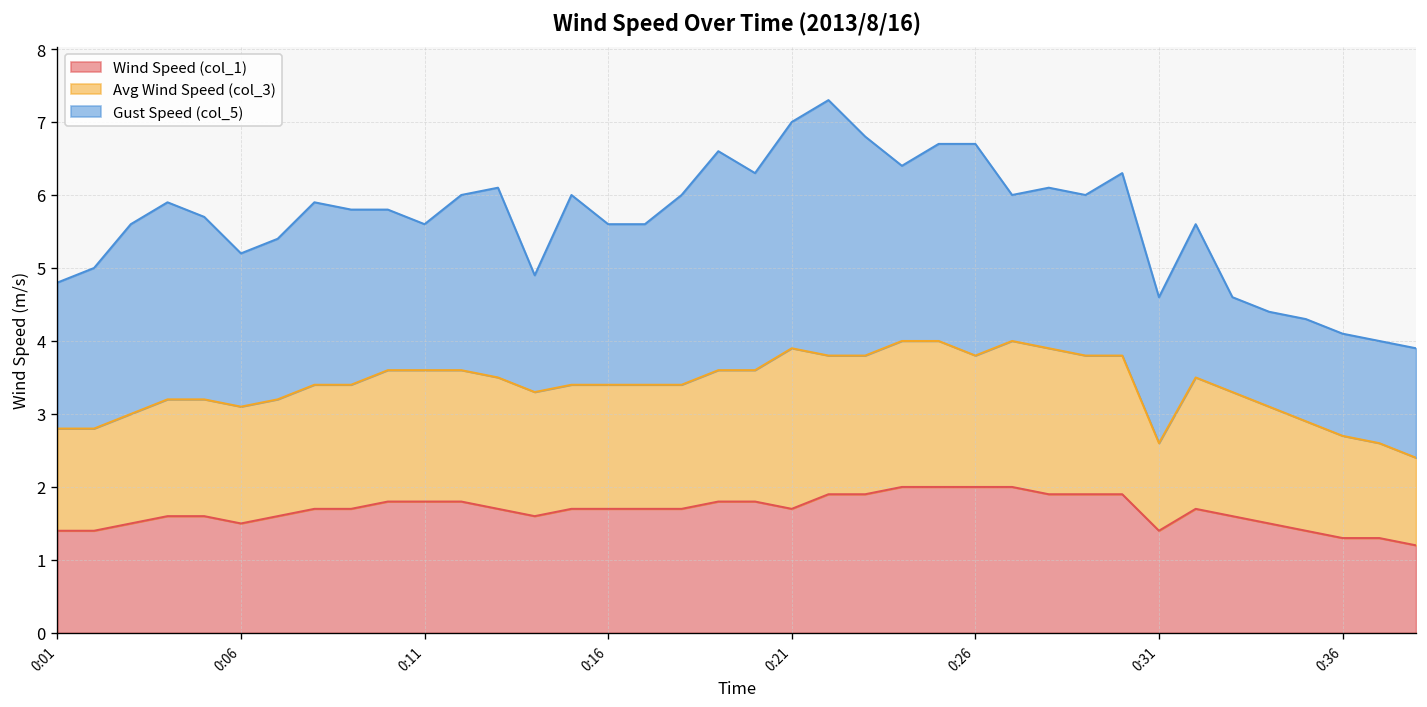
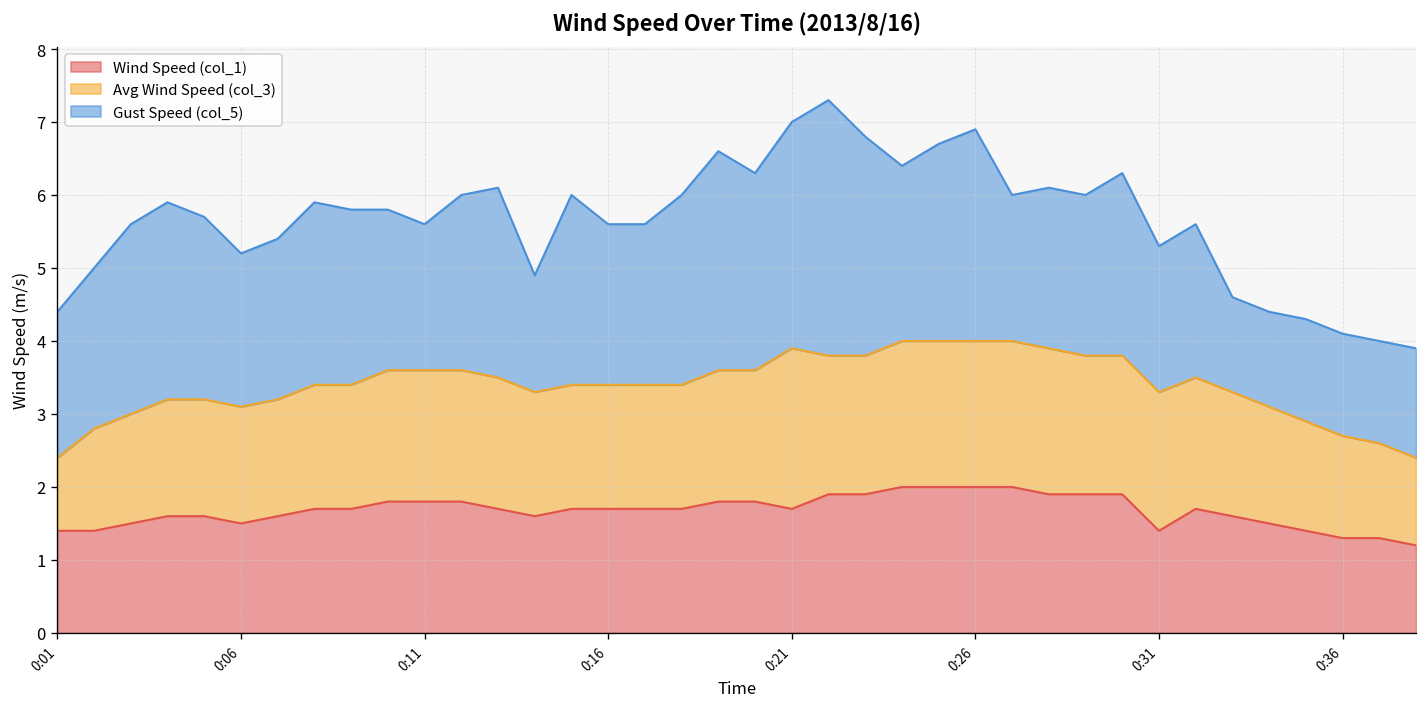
  {
    "Wind Speed (col_1)": {
      "0:01": 1.4,
      "0:06": 1.5,
      "0:11": 1.8,
      "0:16": 1.7,
      "0:21": 1.7,
      "0:26": 2.0,
      "0:31": 1.4,
      "0:36": 1.3
    },
    "Avg Wind Speed (col_3)": {
-     "0:01": 1.4,
+     "0:01": 1.0,
      "0:06": 1.6,
      "0:11": 1.8,
      "0:16": 1.7,
      "0:21": 2.2,
-     "0:26": 1.8,
-     "0:31": 1.2,
+     "0:26": 2.0,
+     "0:31": 1.9,
      "0:36": 1.4
    },
    "Gust Speed (col_5)": {
      "0:01": 2.0,
      "0:06": 2.1,
      "0:11": 2.0,
      "0:16": 2.2,
      "0:21": 3.1,
      "0:26": 2.9,
      "0:31": 2.0,
      "0:36": 1.4
    }
  }
